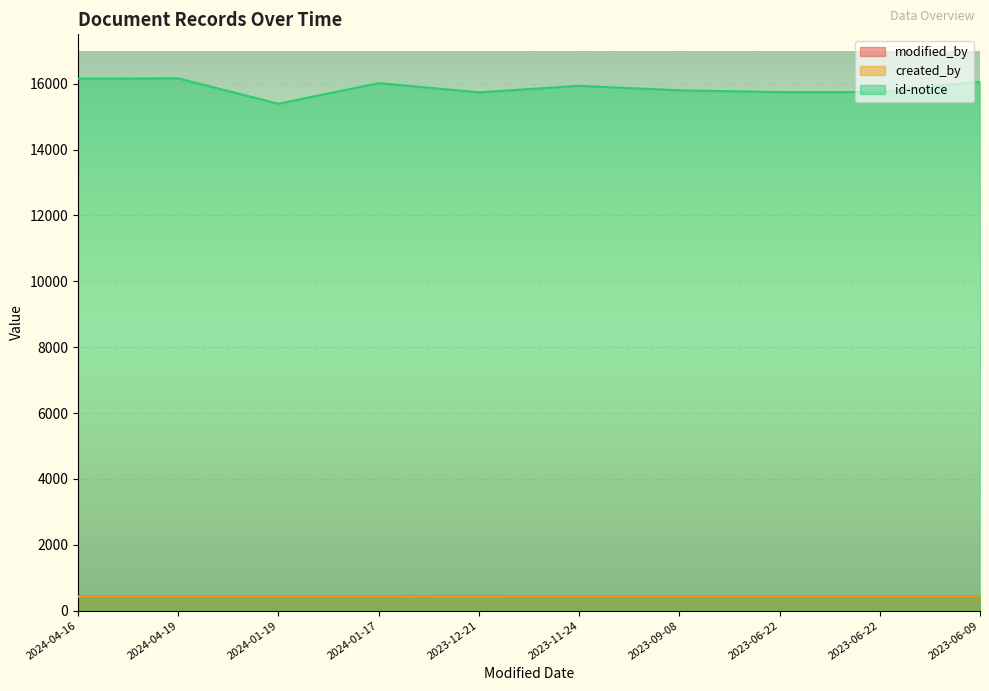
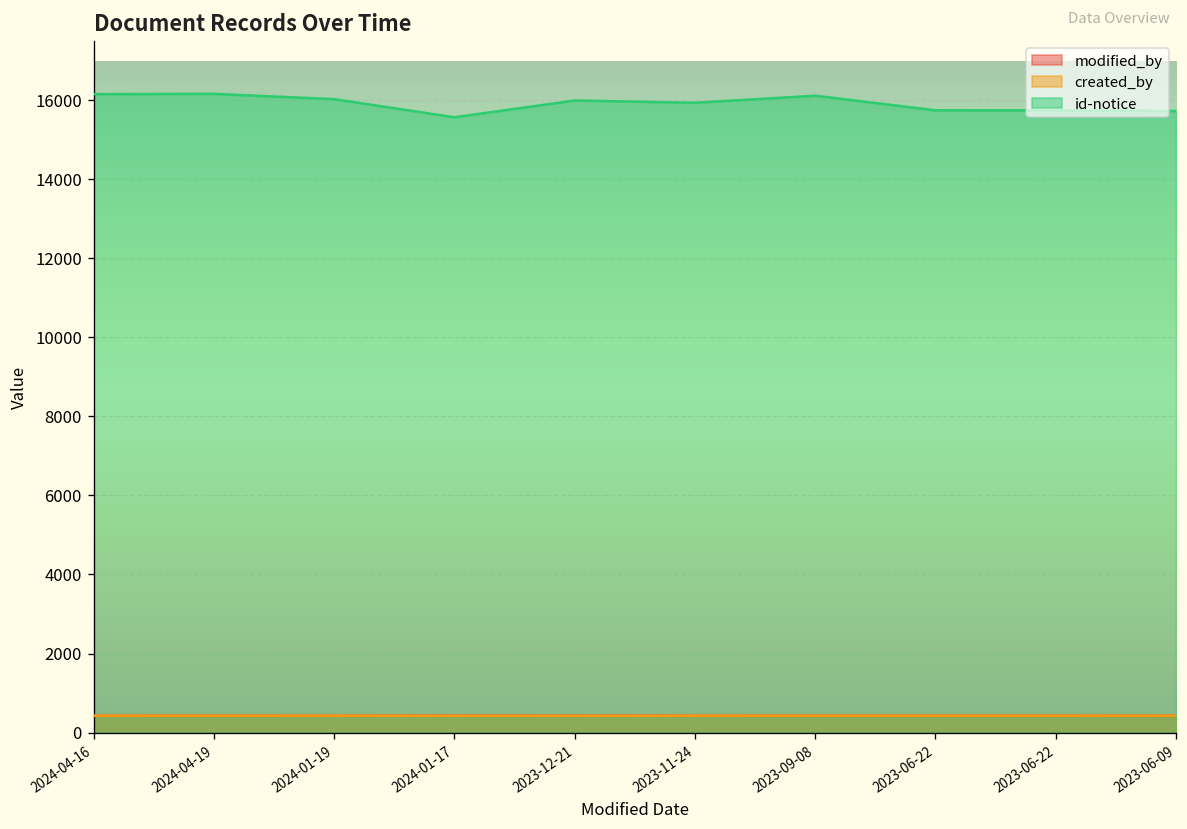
  {
    "created_by": {
      "2024-04-16": 400,
      "2024-04-19": 400,
      "2024-01-19": 400,
      "2024-01-17": 400,
      "2023-12-21": 400,
      "2023-11-24": 400,
      "2023-09-08": 400,
      "2023-06-09": 400
    },
    "id-notice": {
      "2024-04-16": 16200,
      "2024-04-19": 16200,
-     "2024-01-19": 15400,
-     "2024-01-17": 16000,
-     "2023-12-21": 15700,
+     "2024-01-19": 16000,
+     "2024-01-17": 15600,
+     "2023-12-21": 16000,
      "2023-11-24": 15900,
-     "2023-09-08": 15800,
-     "2023-06-09": 16100
+     "2023-09-08": 16100,
+     "2023-06-09": 15700
    }
  }
